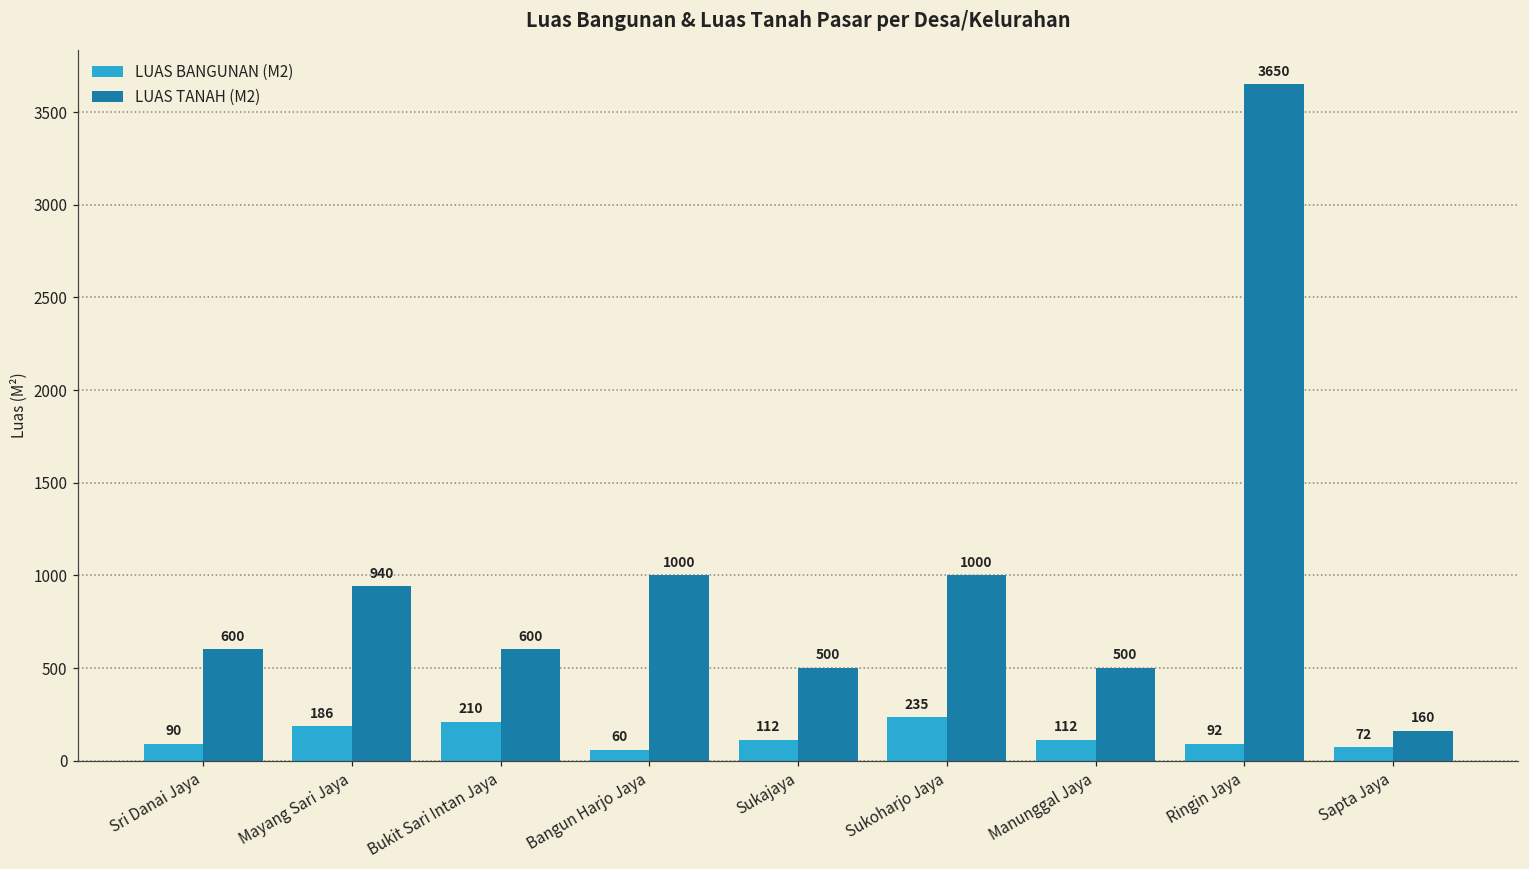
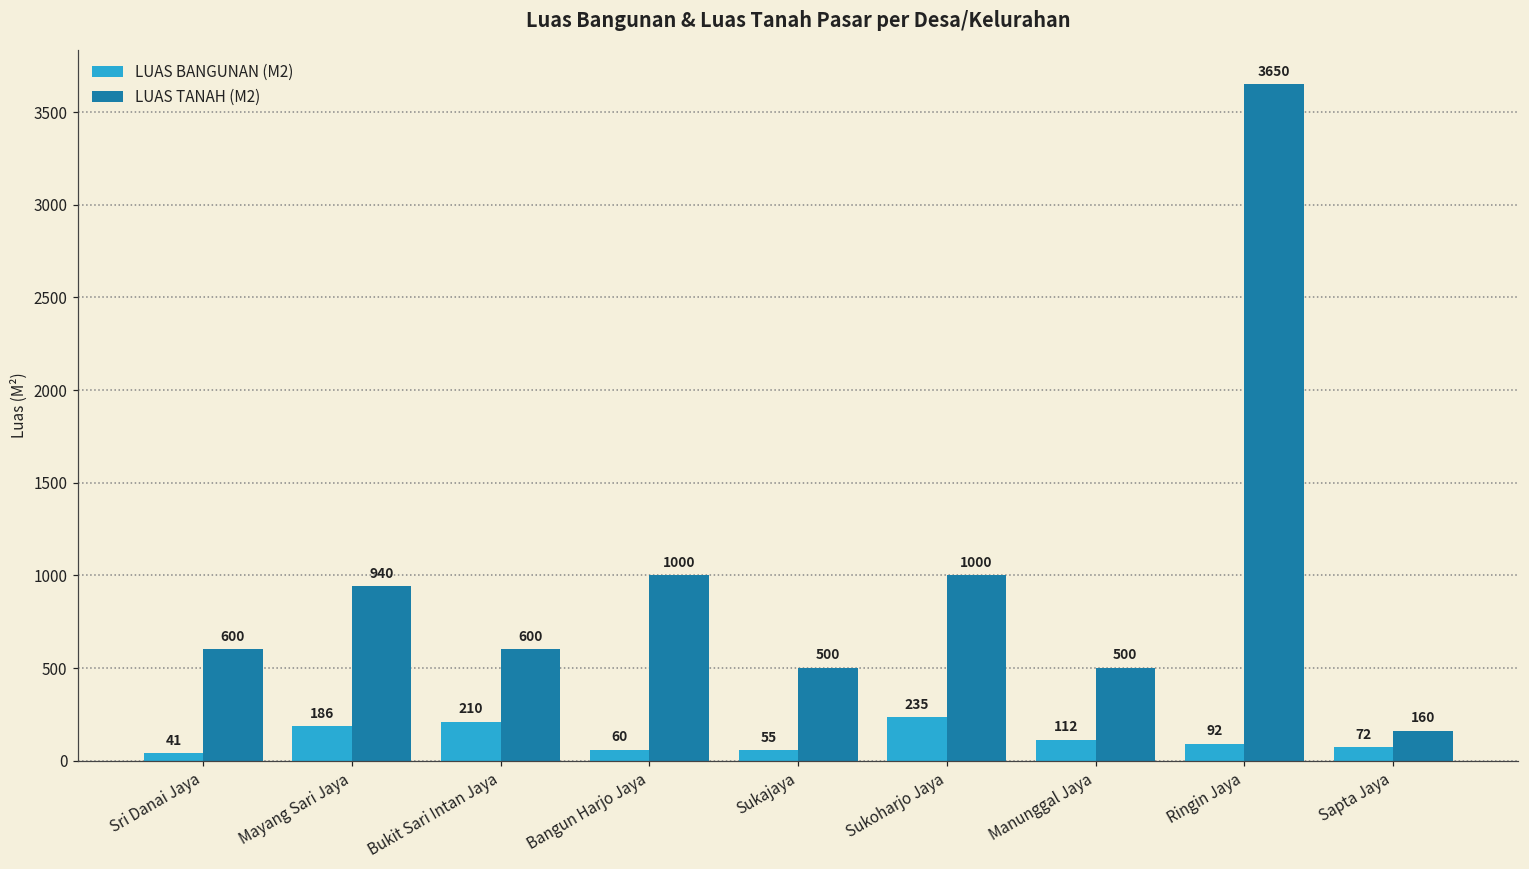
  {
    "LUAS BANGUNAN (M2)": {
-     "Sri Danai Jaya": 90,
+     "Sri Danai Jaya": 41,
      "Mayang Sari Jaya": 186,
      "Bukit Sari Intan Jaya": 210,
      "Bangun Harjo Jaya": 60,
-     "Sukajaya": 112,
+     "Sukajaya": 55,
      "Sukoharjo Jaya": 235,
      "Manunggal Jaya": 112,
      "Ringin Jaya": 92,
      "Sapta Jaya": 72
    },
    "LUAS TANAH (M2)": {
      "Sri Danai Jaya": 600,
      "Mayang Sari Jaya": 940,
      "Bukit Sari Intan Jaya": 600,
      "Bangun Harjo Jaya": 1000,
      "Sukajaya": 500,
      "Sukoharjo Jaya": 1000,
      "Manunggal Jaya": 500,
      "Ringin Jaya": 3650,
      "Sapta Jaya": 160
    }
  }
